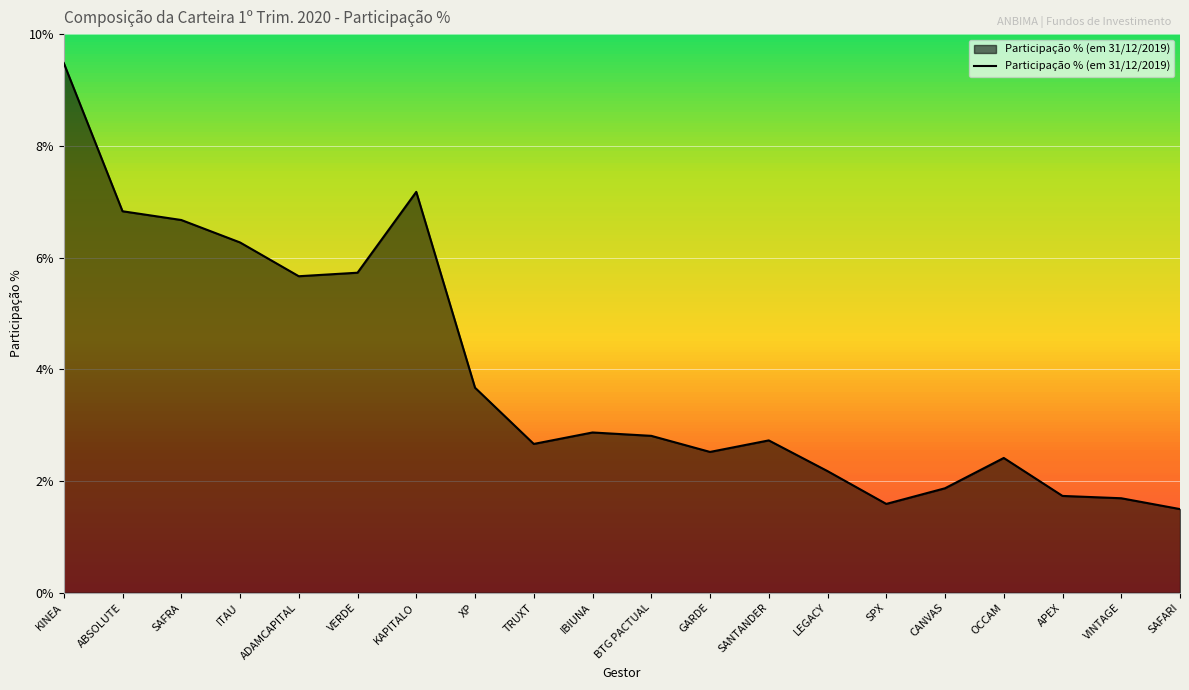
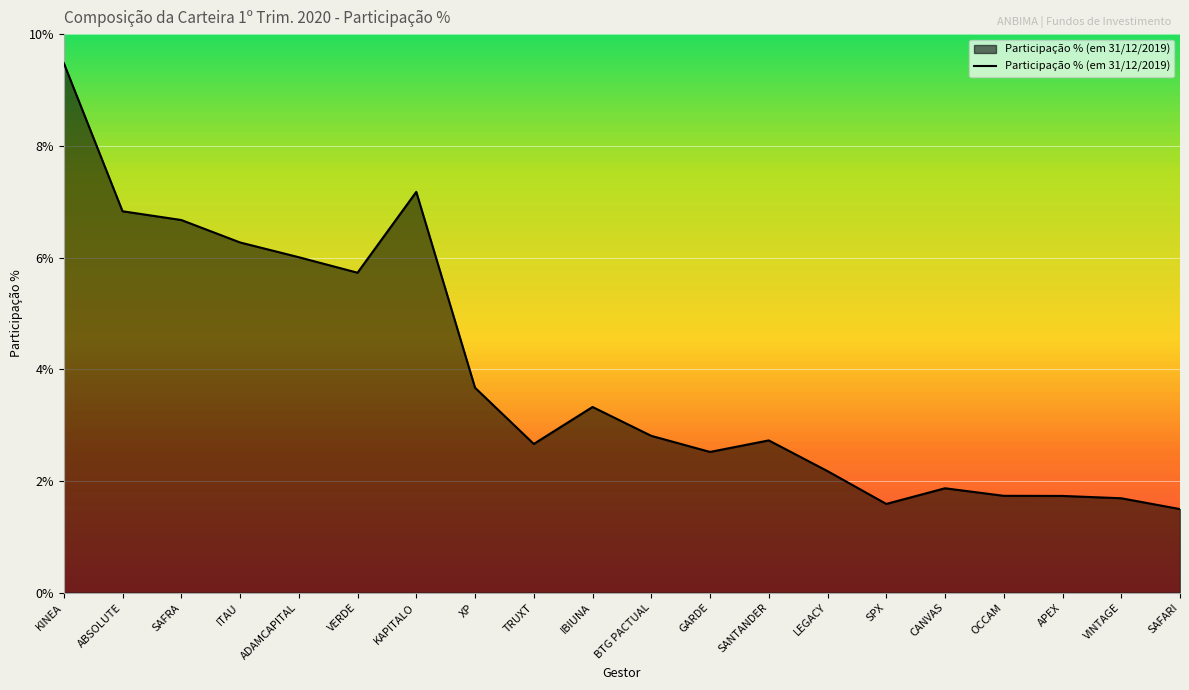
  {
    "KINEA": "9.5%",
    "ABSOLUTE": "6.8%",
    "SAFRA": "6.7%",
    "ITAU": "6.3%",
-   "ADAMCAPITAL": "5.7%",
+   "ADAMCAPITAL": "6.0%",
    "VERDE": "5.7%",
    "KAPITALO": "7.2%",
    "XP": "3.7%",
    "TRUXT": "2.7%",
-   "IBIUNA": "2.9%",
+   "IBIUNA": "3.3%",
    "BTG PACTUAL": "2.8%",
    "GARDE": "2.5%",
    "SANTANDER": "2.7%",
    "LEGACY": "2.2%",
    "SPX": "1.6%",
    "CANVAS": "1.9%",
-   "OCCAM": "2.4%",
+   "OCCAM": "1.7%",
    "APEX": "1.7%",
    "VINTAGE": "1.7%",
    "SAFARI": "1.5%"
  }
